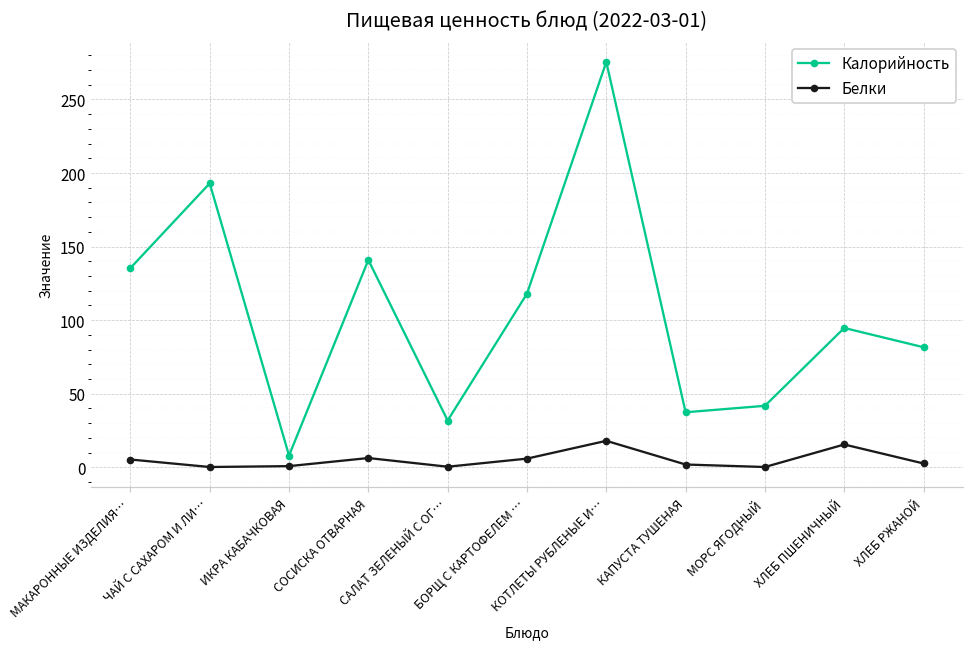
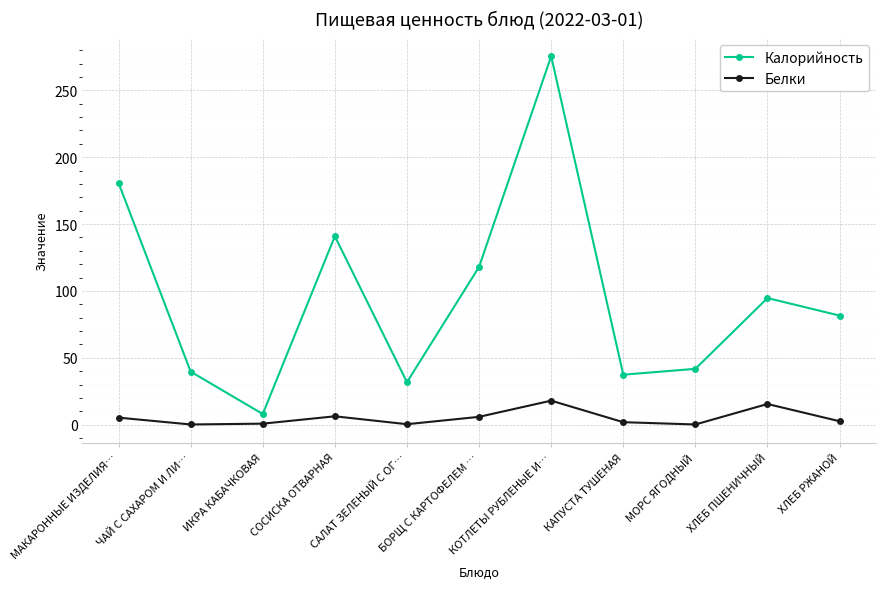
  {
    "Калорийность": {
-     "МАКАРОННЫЕ ИЗДЕЛИЯ…": 135,
-     "ЧАЙ С САХАРОМ И ЛИ…": 193,
+     "МАКАРОННЫЕ ИЗДЕЛИЯ…": 181,
+     "ЧАЙ С САХАРОМ И ЛИ…": 40,
      "ИКРА КАБАЧКОВАЯ": 8,
      "СОСИСКА ОТВАРНАЯ": 141,
      "САЛАТ ЗЕЛЕНЫЙ С ОГ…": 32,
      "БОРЩ С КАРТОФЕЛЕМ …": 118,
      "КОТЛЕТЫ РУБЛЕНЫЕ И…": 276,
      "КАПУСТА ТУШЕНАЯ": 37,
      "МОРС ЯГОДНЫЙ": 42,
      "ХЛЕБ ПШЕНИЧНЫЙ": 95,
      "ХЛЕБ РЖАНОЙ": 82
    },
    "Белки": {
      "МАКАРОННЫЕ ИЗДЕЛИЯ…": 5,
      "ЧАЙ С САХАРОМ И ЛИ…": 0,
      "ИКРА КАБАЧКОВАЯ": 1,
      "СОСИСКА ОТВАРНАЯ": 6,
      "САЛАТ ЗЕЛЕНЫЙ С ОГ…": 0,
      "БОРЩ С КАРТОФЕЛЕМ …": 6,
      "КОТЛЕТЫ РУБЛЕНЫЕ И…": 18,
      "КАПУСТА ТУШЕНАЯ": 2,
      "МОРС ЯГОДНЫЙ": 0,
      "ХЛЕБ ПШЕНИЧНЫЙ": 16,
      "ХЛЕБ РЖАНОЙ": 3
    }
  }
